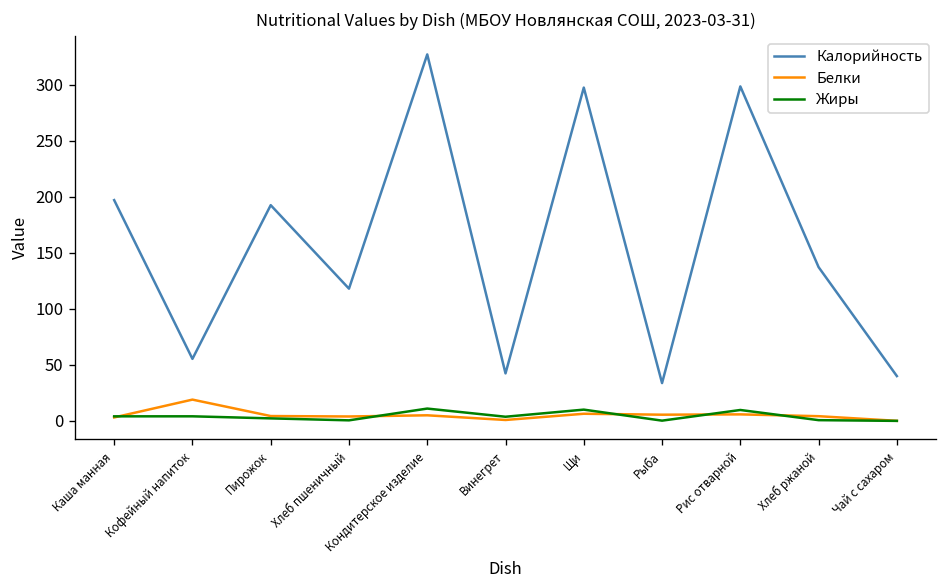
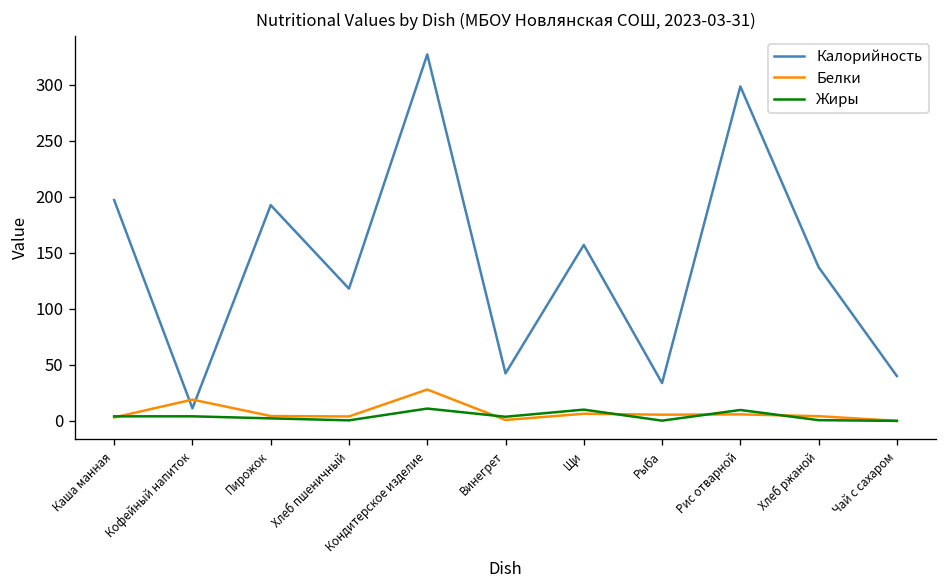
  {
    "Калорийность": {
      "Каша манная": 200,
-     "Кофейный напиток": 60,
+     "Кофейный напиток": 10,
      "Пирожок": 190,
      "Хлеб пшеничный": 120,
      "Кондитерское изделие": 330,
      "Винегрет": 40,
-     "Щи": 300,
+     "Щи": 160,
      "Рыба": 30,
      "Рис отварной": 300,
      "Хлеб ржаной": 140,
      "Чай с сахаром": 40
    },
    "Белки": {
      "Кофейный напиток": 20,
      "Хлеб пшеничный": 0,
-     "Кондитерское изделие": 10,
+     "Кондитерское изделие": 30,
      "Винегрет": 0,
      "Щи": 10,
      "Рыба": 10,
      "Рис отварной": 10,
      "Хлеб ржаной": 0
    },
    "Жиры": {
      "Кофейный напиток": 0,
      "Хлеб пшеничный": 0,
      "Кондитерское изделие": 10,
      "Винегрет": 0,
      "Щи": 10,
      "Рыба": 0,
      "Рис отварной": 10,
      "Хлеб ржаной": 0
    }
  }
